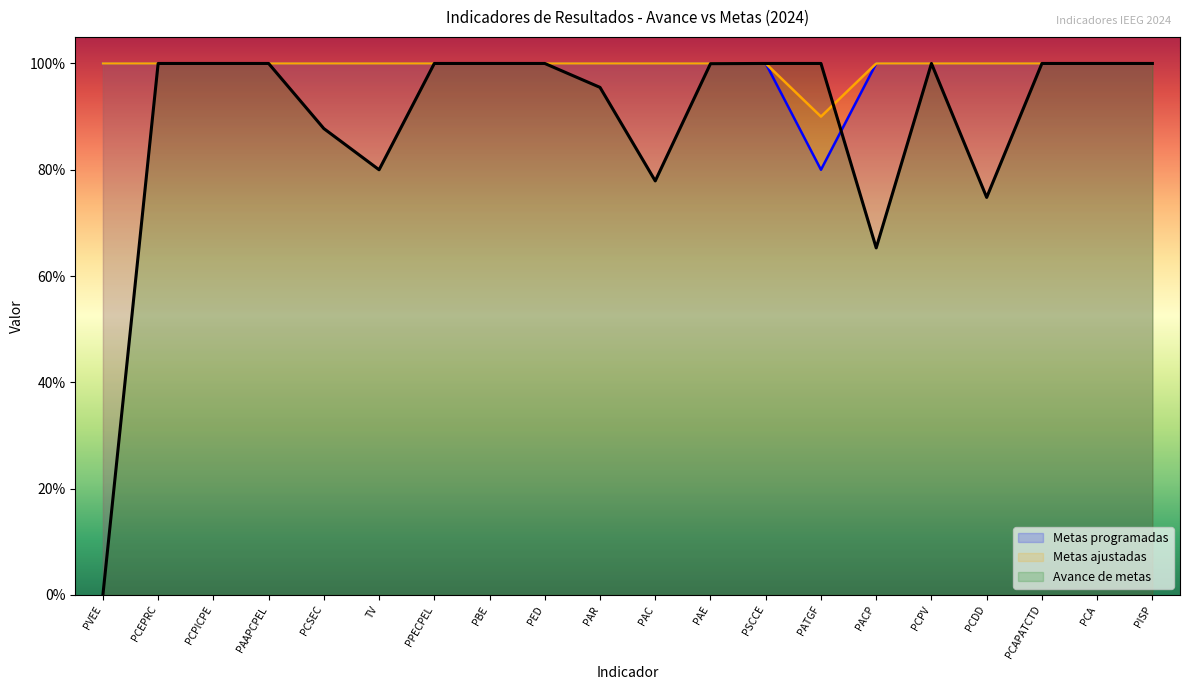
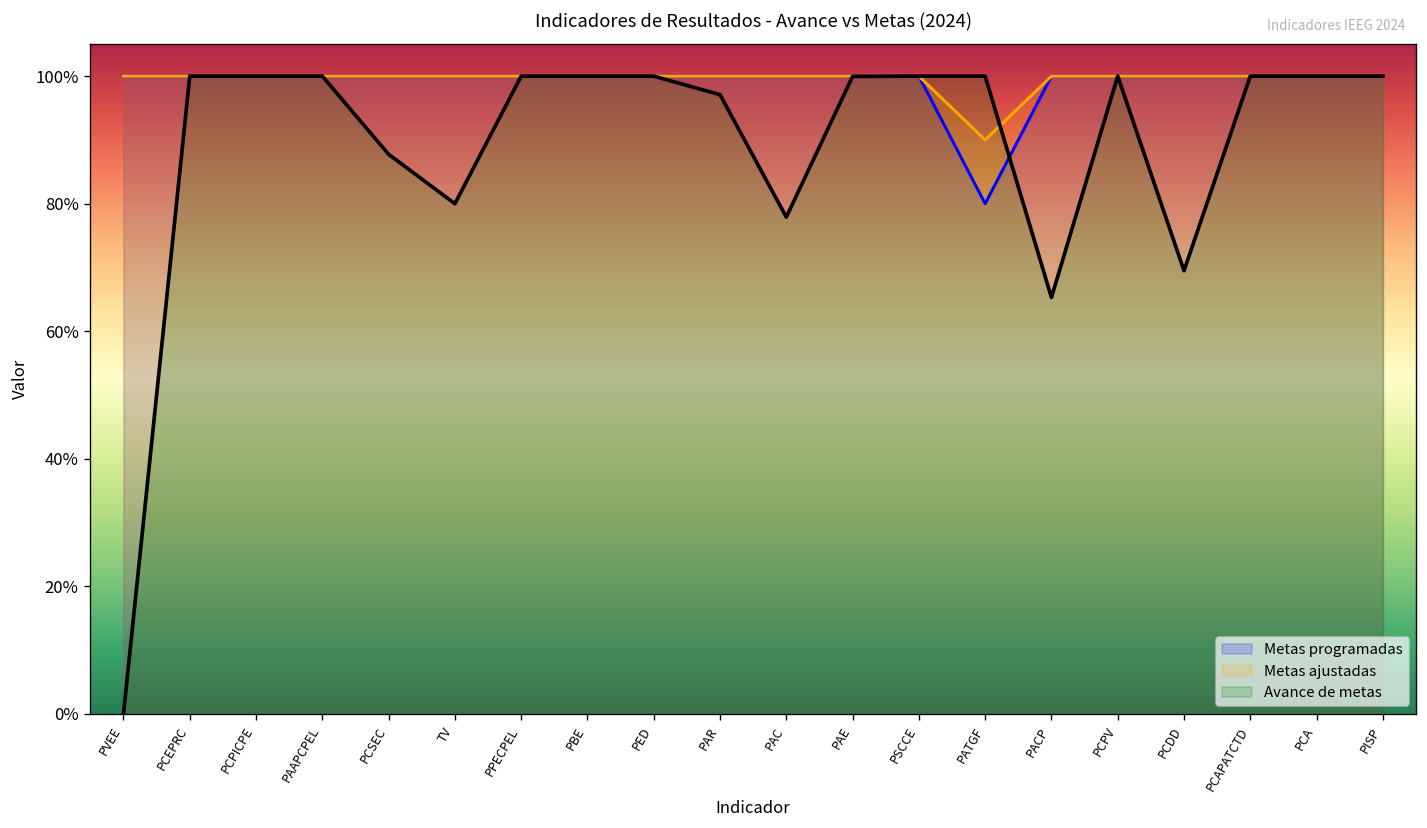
  {
    "Metas programadas": {
      "PATGF": "80%"
    },
    "Metas ajustadas": {
      "PATGF": "90%"
    },
    "Avance de metas": {
      "PVEE": "0%",
      "PCSEC": "88%",
      "TV": "80%",
-     "PAR": "96%",
+     "PAR": "97%",
      "PAC": "78%",
      "PATGF": "100%",
      "PACP": "65%",
-     "PCDD": "75%"
+     "PCDD": "70%"
    }
  }
